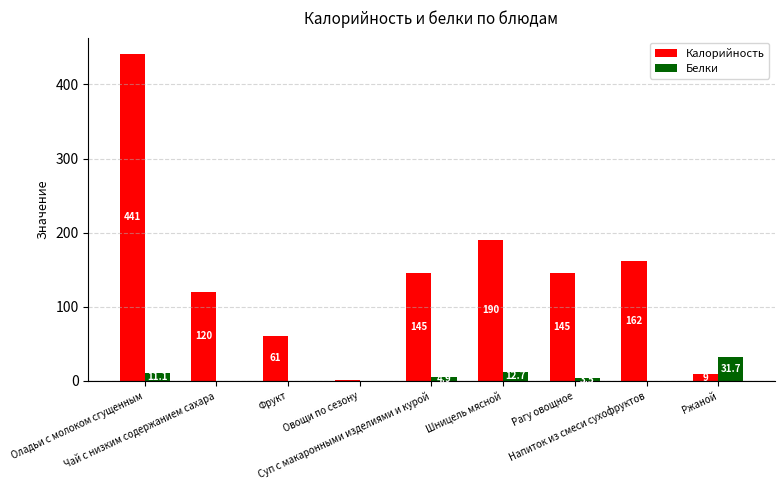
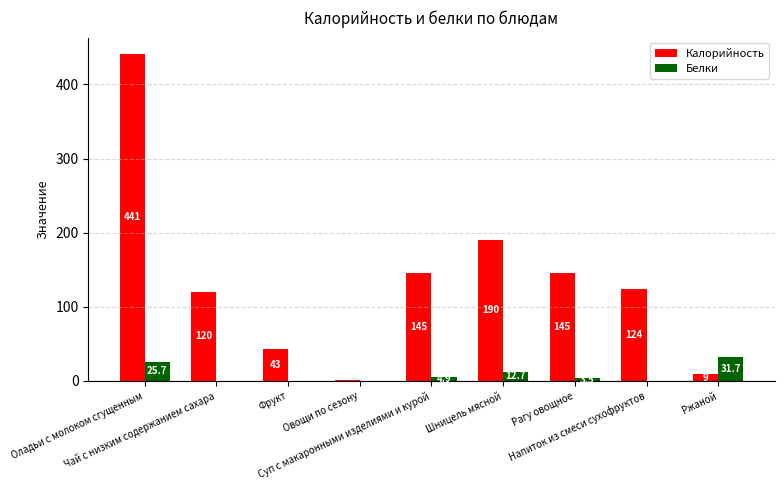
  {
    "Калорийность": {
      "Оладьи с молоком сгущенным": 441,
      "Чай с низким содержанием сахара": 120,
-     "Фрукт": 61,
+     "Фрукт": 43,
      "Суп с макаронными изделиями и курой": 145,
      "Шницель мясной": 190,
      "Рагу овощное": 145,
-     "Напиток из смеси сухофруктов": 162,
+     "Напиток из смеси сухофруктов": 124,
      "Ржаной": 9
    },
    "Белки": {
-     "Оладьи с молоком сгущенным": 11.1,
+     "Оладьи с молоком сгущенным": 25.7,
      "Шницель мясной": 12.7,
      "Ржаной": 31.7
    }
  }
